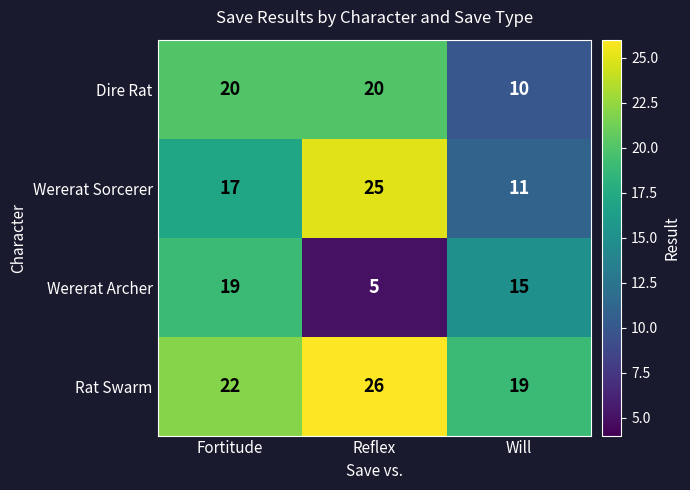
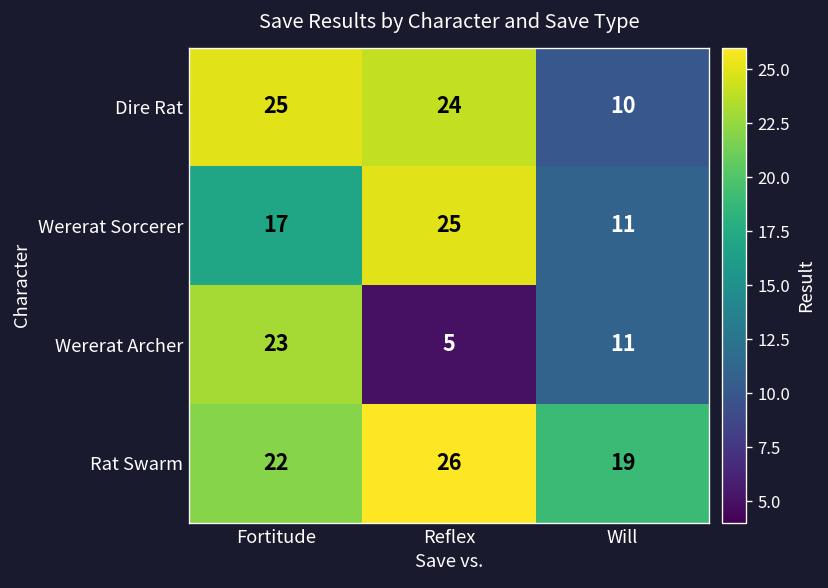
  {
    "Dire Rat": {
-     "Fortitude": 20,
-     "Reflex": 20,
+     "Fortitude": 25,
+     "Reflex": 24,
      "Will": 10
    },
    "Wererat Sorcerer": {
      "Fortitude": 17,
      "Reflex": 25,
      "Will": 11
    },
    "Wererat Archer": {
-     "Fortitude": 19,
+     "Fortitude": 23,
      "Reflex": 5,
-     "Will": 15
+     "Will": 11
    },
    "Rat Swarm": {
      "Fortitude": 22,
      "Reflex": 26,
      "Will": 19
    }
  }
